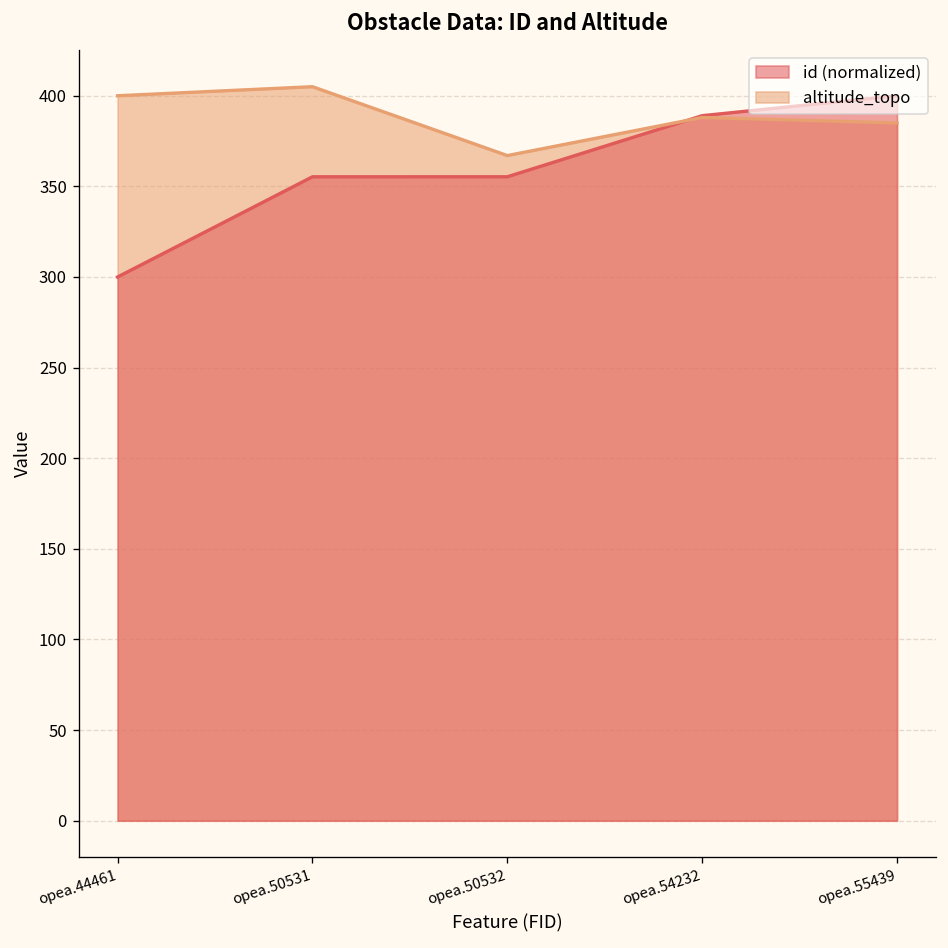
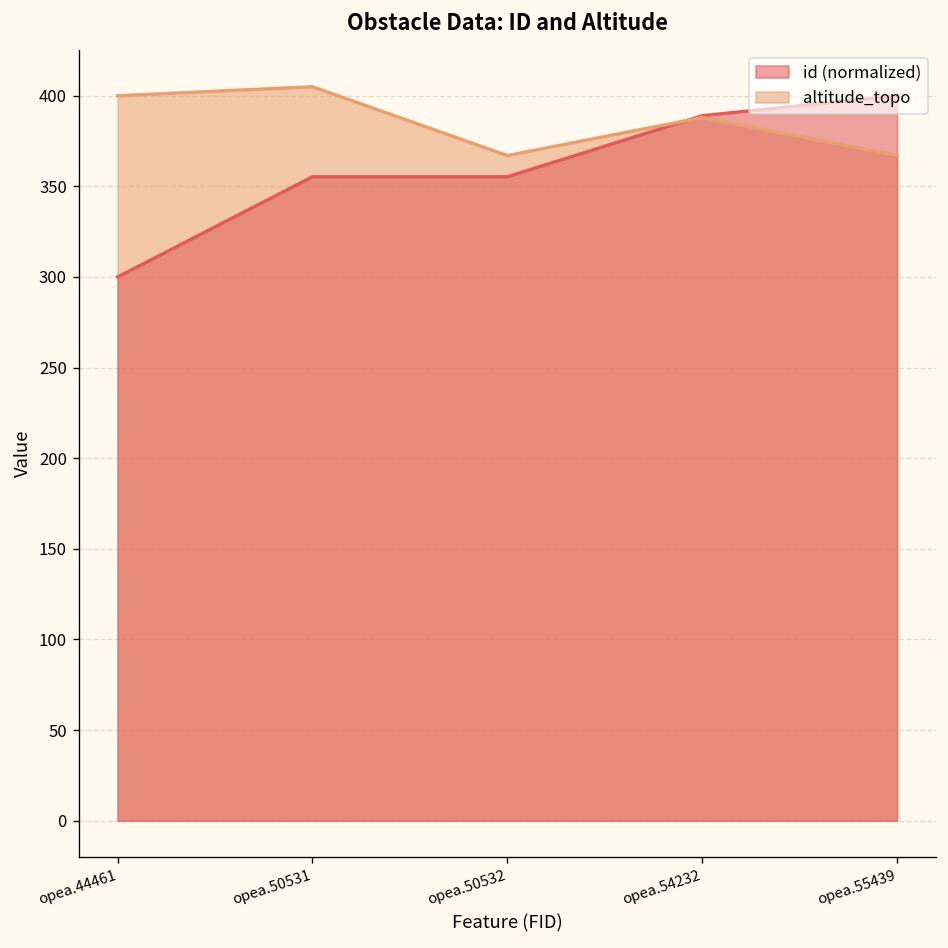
  {
    "id (normalized)": {
      "opea.44461": 300,
      "opea.50531": 355,
      "opea.50532": 355
    },
    "altitude_topo": {
      "opea.44461": 400,
      "opea.50531": 405,
      "opea.50532": 367,
-     "opea.55439": 385
+     "opea.55439": 367
    }
  }
